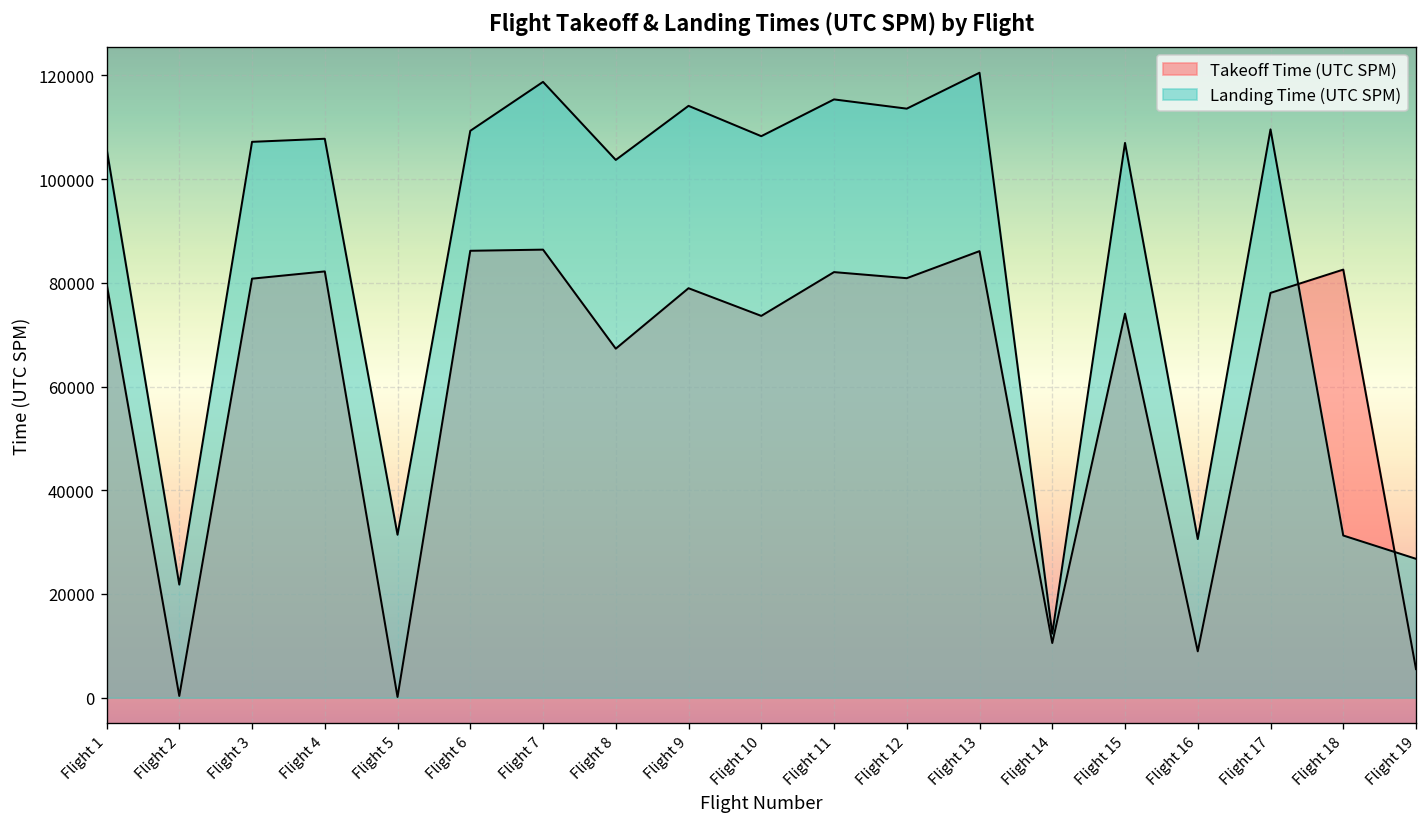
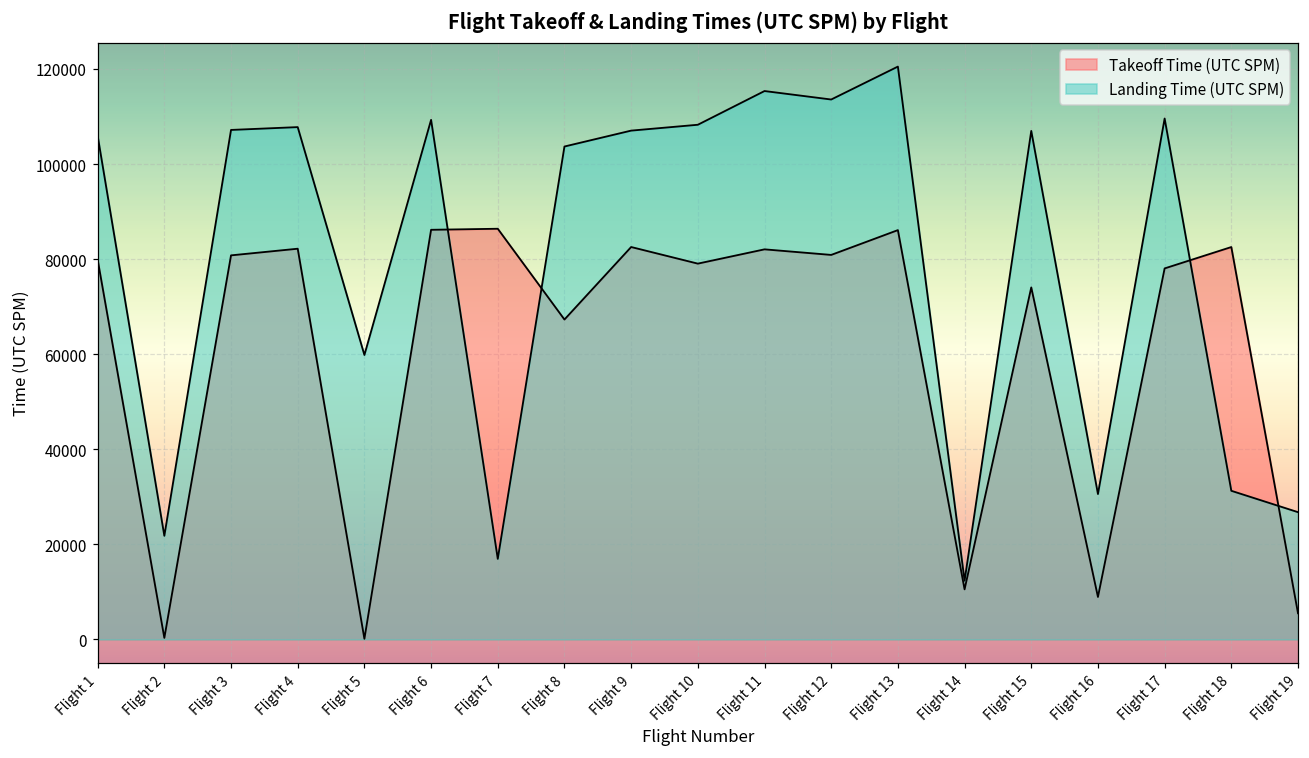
  {
    "Takeoff Time (UTC SPM)": {
      "Flight 1": 80000,
      "Flight 2": 0,
      "Flight 3": 81000,
      "Flight 4": 82000,
      "Flight 5": 0,
      "Flight 6": 86000,
      "Flight 7": 86000,
      "Flight 8": 67000,
-     "Flight 9": 79000,
-     "Flight 10": 74000,
+     "Flight 9": 83000,
+     "Flight 10": 79000,
      "Flight 11": 82000,
      "Flight 12": 81000,
      "Flight 13": 86000,
      "Flight 14": 11000,
      "Flight 15": 74000,
      "Flight 16": 9000,
      "Flight 17": 78000,
      "Flight 18": 83000,
      "Flight 19": 6000
    },
    "Landing Time (UTC SPM)": {
      "Flight 1": 106000,
      "Flight 2": 22000,
      "Flight 3": 107000,
      "Flight 4": 108000,
-     "Flight 5": 31000,
+     "Flight 5": 60000,
      "Flight 6": 109000,
-     "Flight 7": 119000,
+     "Flight 7": 17000,
      "Flight 8": 104000,
-     "Flight 9": 114000,
+     "Flight 9": 107000,
      "Flight 10": 108000,
      "Flight 11": 115000,
      "Flight 12": 114000,
      "Flight 13": 121000,
      "Flight 14": 12000,
      "Flight 15": 107000,
      "Flight 16": 31000,
      "Flight 17": 110000,
      "Flight 18": 31000,
      "Flight 19": 27000
    }
  }
